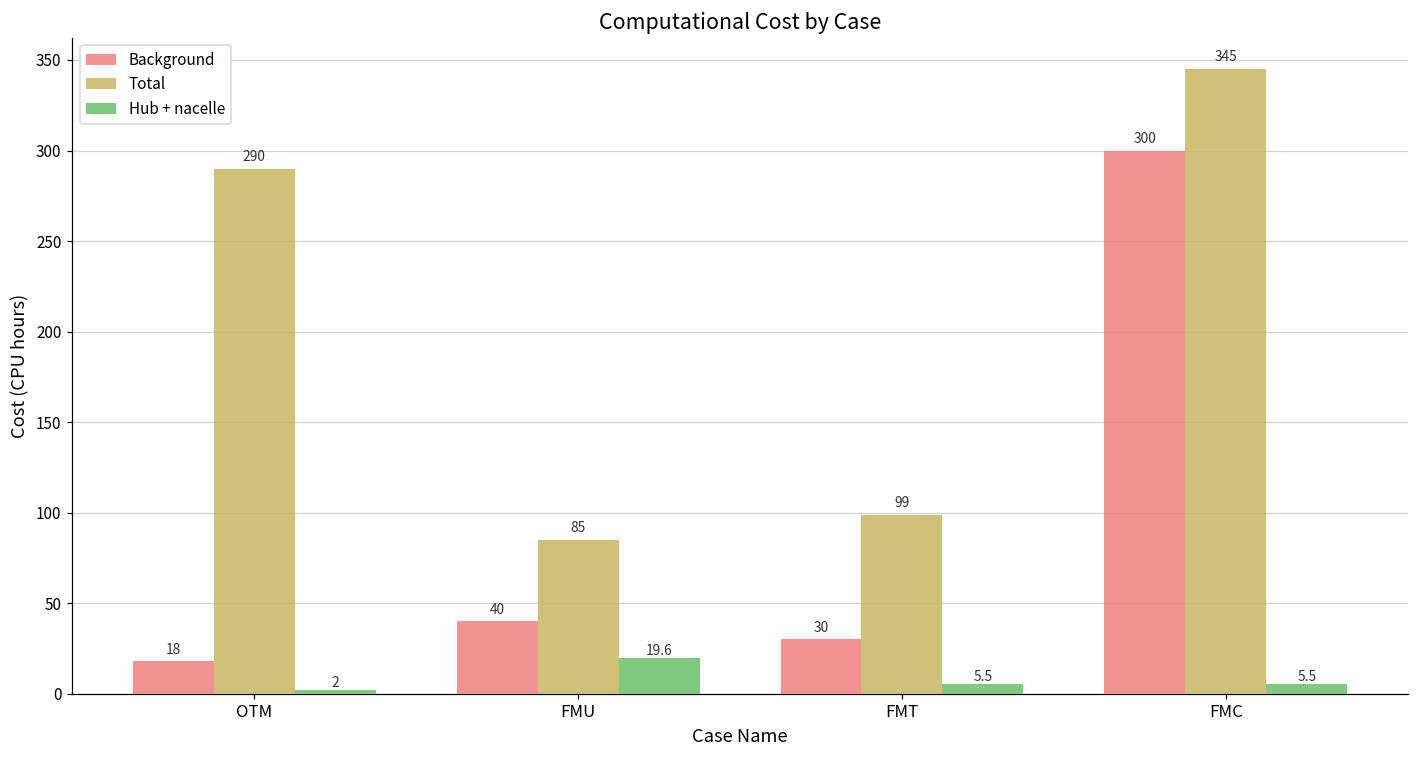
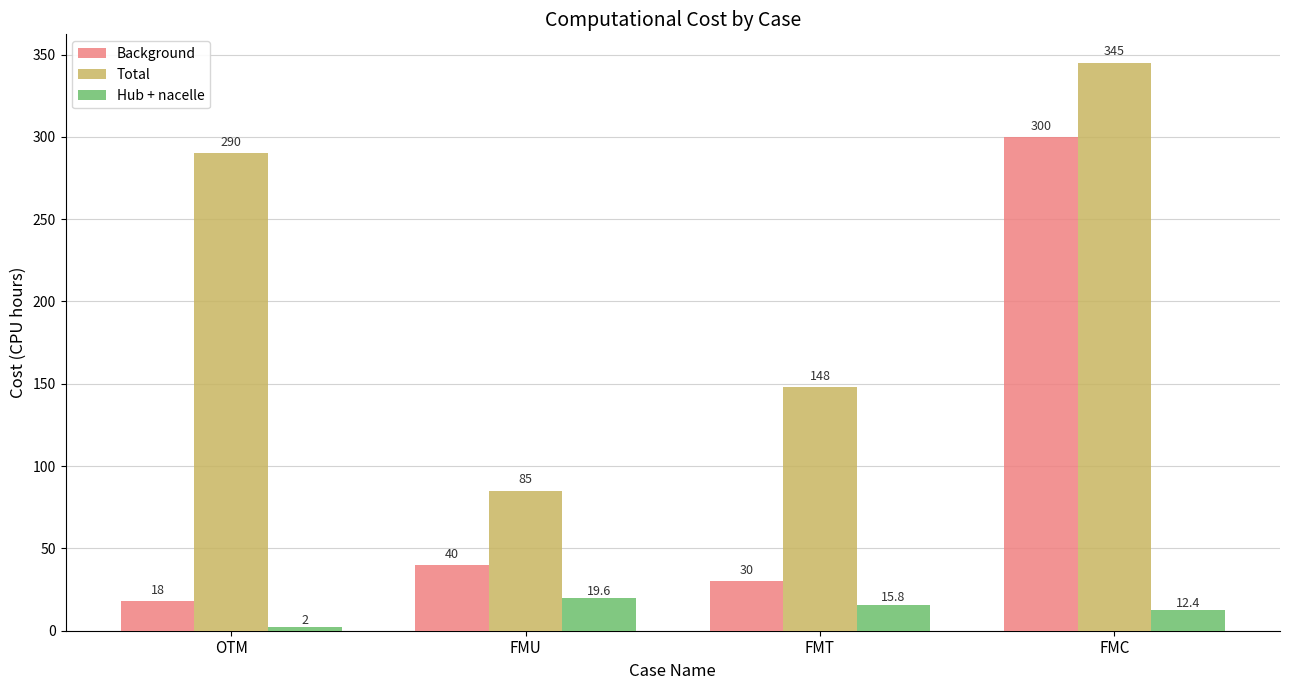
  {
    "Background": {
      "OTM": 18,
      "FMU": 40,
      "FMT": 30,
      "FMC": 300
    },
    "Total": {
      "OTM": 290,
      "FMU": 85,
-     "FMT": 99,
+     "FMT": 148,
      "FMC": 345
    },
    "Hub + nacelle": {
      "OTM": 2,
      "FMU": 19.6,
-     "FMT": 5.5,
-     "FMC": 5.5
+     "FMT": 15.8,
+     "FMC": 12.4
    }
  }
